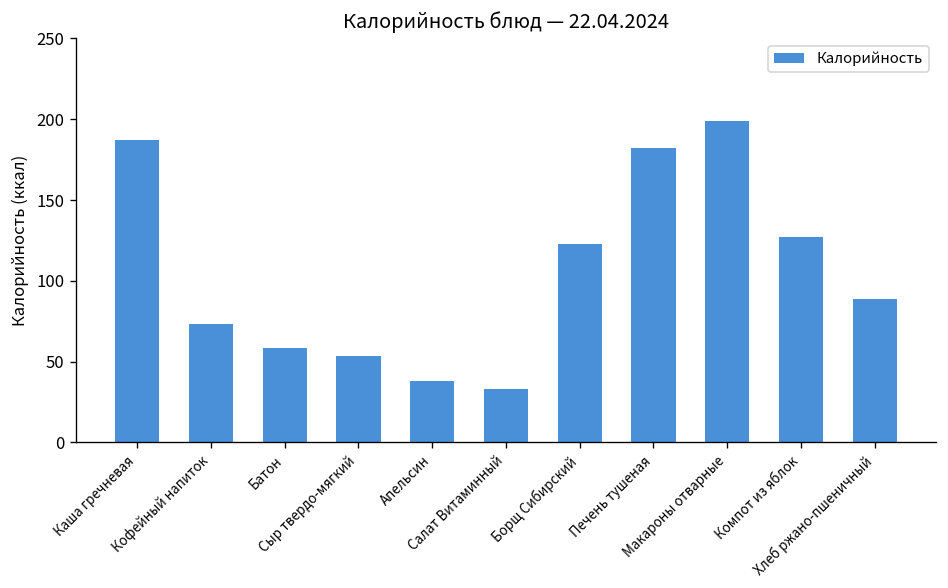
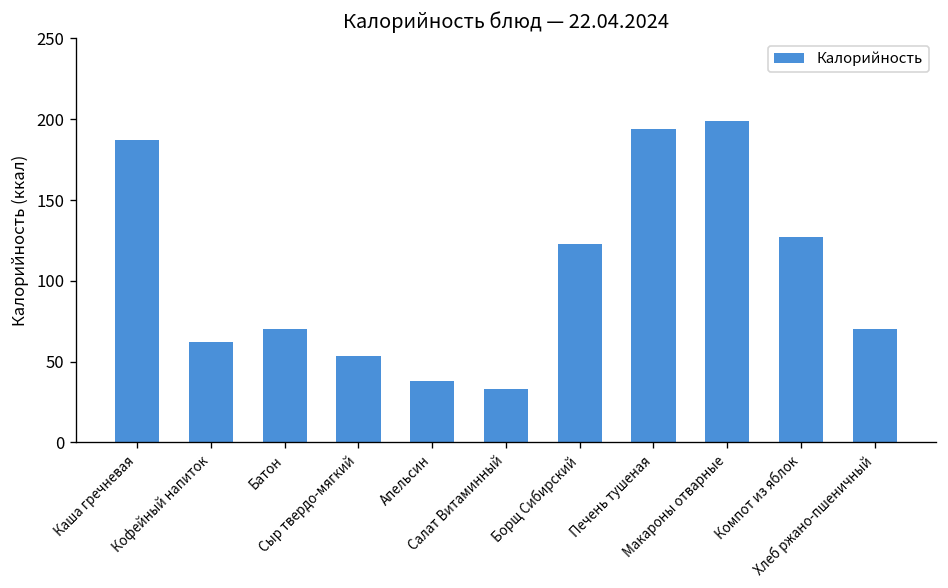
  {
    "Каша гречневая": 187,
-   "Кофейный напиток": 73,
-   "Батон": 58,
+   "Кофейный напиток": 62,
+   "Батон": 70,
    "Сыр твердо-мягкий": 54,
    "Апельсин": 38,
    "Салат Витаминный": 33,
    "Борщ Сибирский": 123,
-   "Печень тушеная": 182,
+   "Печень тушеная": 194,
    "Макароны отварные": 199,
    "Компот из яблок": 127,
-   "Хлеб ржано-пшеничный": 89
+   "Хлеб ржано-пшеничный": 70
  }
